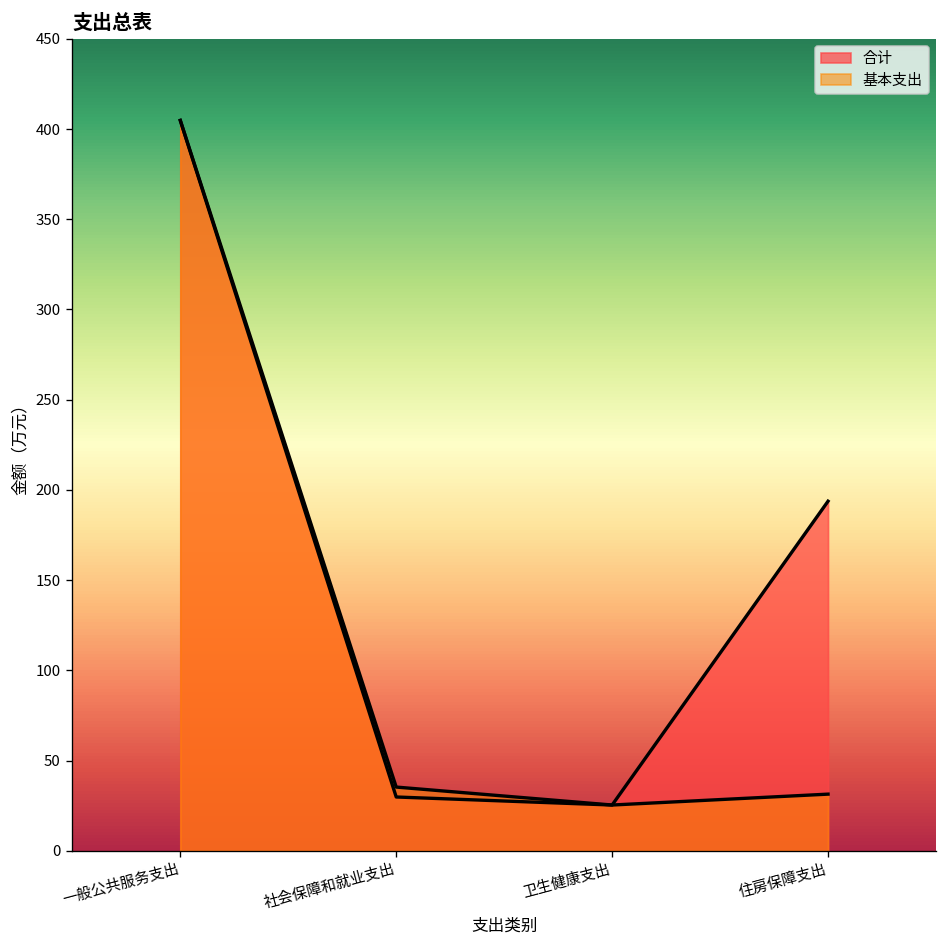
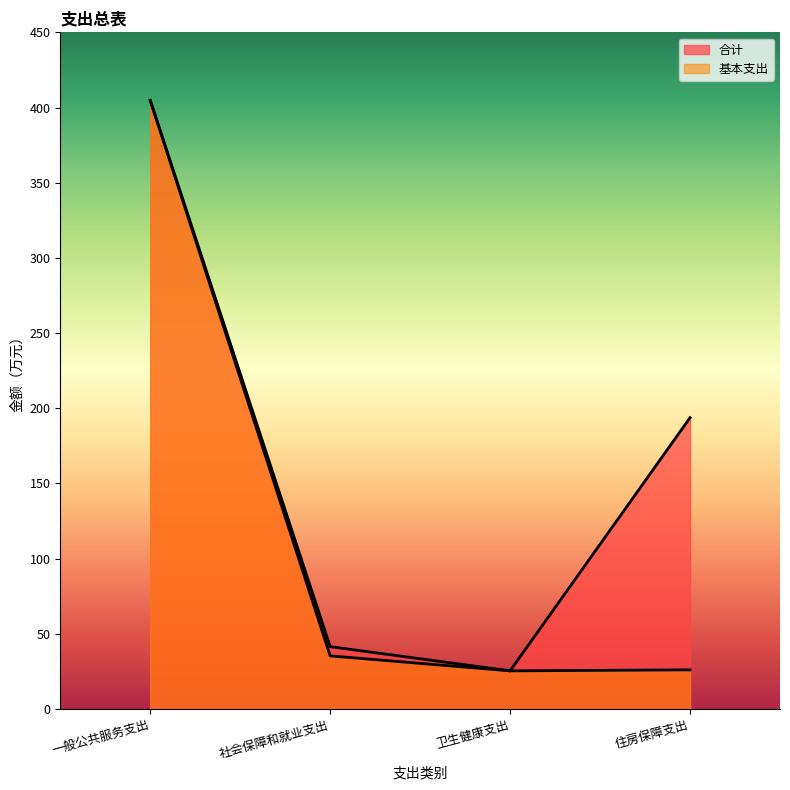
  {
    "合计": {
-     "社会保障和就业支出": 30,
+     "社会保障和就业支出": 41,
      "住房保障支出": 194
    },
    "基本支出": {
      "社会保障和就业支出": 35,
-     "住房保障支出": 31
+     "住房保障支出": 26
    }
  }
